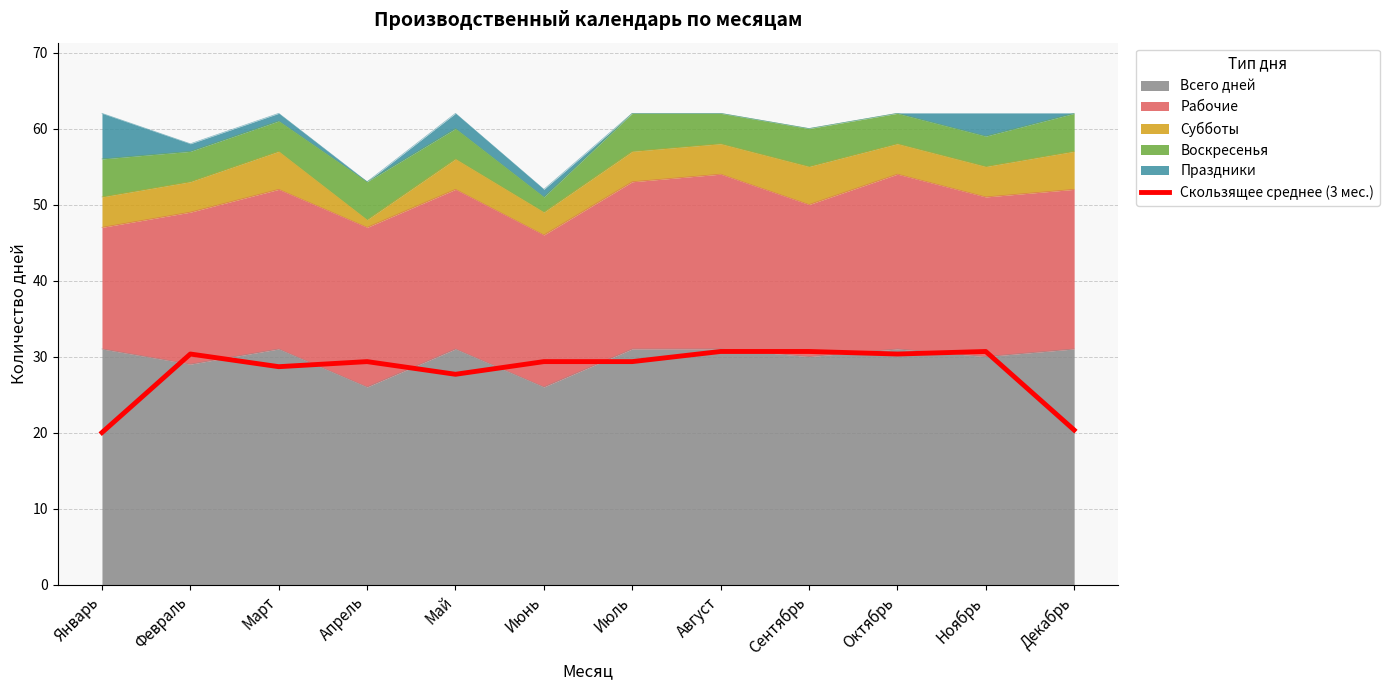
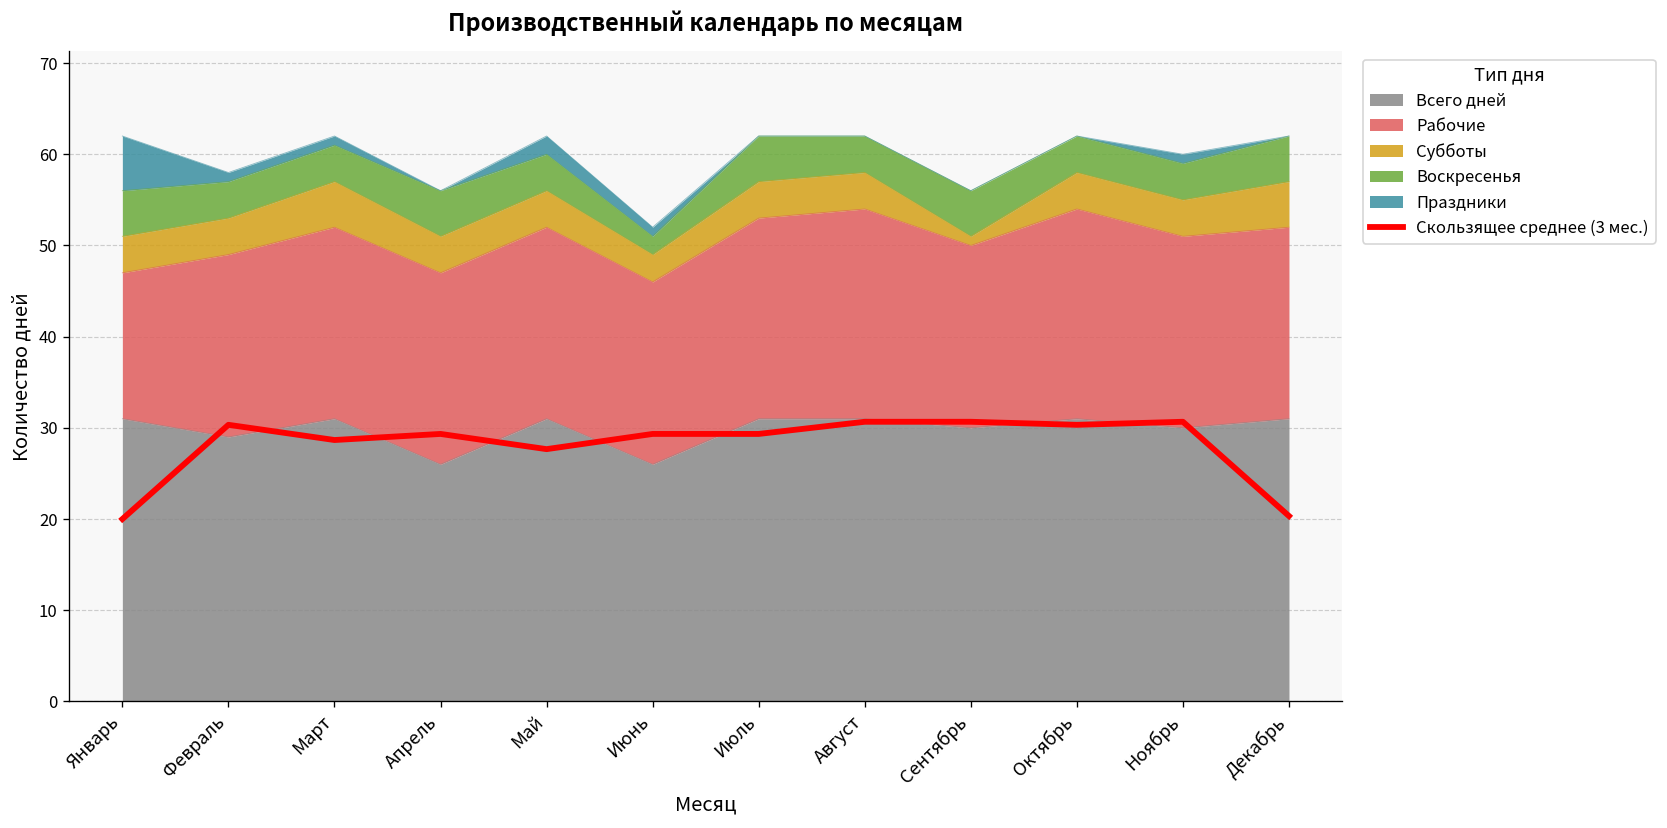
  {
    "Всего дней": {
      "Январь": 31,
      "Февраль": 29,
      "Март": 31,
      "Апрель": 26,
      "Май": 31,
      "Июнь": 26,
      "Июль": 31,
      "Август": 31,
      "Сентябрь": 30,
      "Октябрь": 31,
      "Ноябрь": 30,
      "Декабрь": 31
    },
    "Рабочие": {
      "Январь": 16,
      "Февраль": 20,
      "Март": 21,
      "Апрель": 21,
      "Май": 21,
      "Июнь": 20,
      "Июль": 22,
      "Август": 23,
      "Сентябрь": 20,
      "Октябрь": 23,
      "Ноябрь": 21,
      "Декабрь": 21
    },
    "Субботы": {
      "Январь": 4,
      "Февраль": 4,
      "Март": 5,
-     "Апрель": 1,
+     "Апрель": 4,
      "Май": 4,
      "Июнь": 3,
      "Июль": 4,
      "Август": 4,
-     "Сентябрь": 5,
+     "Сентябрь": 1,
      "Октябрь": 4,
      "Ноябрь": 4,
      "Декабрь": 5
    },
    "Воскресенья": {
      "Январь": 5,
      "Февраль": 4,
      "Март": 4,
      "Май": 4,
      "Июнь": 2,
      "Ноябрь": 4
    },
    "Праздники": {
      "Январь": 6,
      "Февраль": 1,
      "Март": 1,
      "Май": 2,
      "Июнь": 1,
-     "Ноябрь": 3
+     "Ноябрь": 1
    },
    "Скользящее среднее (3 мес.)": {
      "Январь": 20,
      "Февраль": 30,
      "Март": 29,
      "Апрель": 29,
      "Май": 28,
      "Июнь": 29,
      "Июль": 29,
      "Август": 31,
      "Сентябрь": 31,
      "Октябрь": 30,
      "Ноябрь": 31,
      "Декабрь": 20
    }
  }
